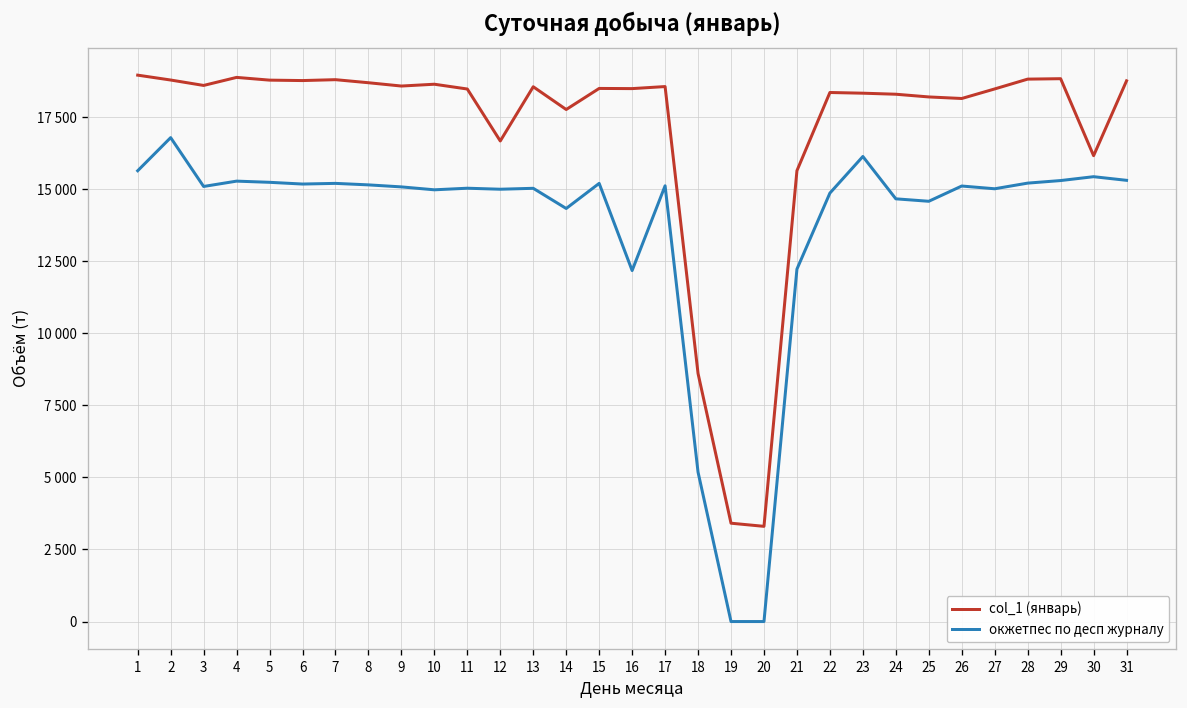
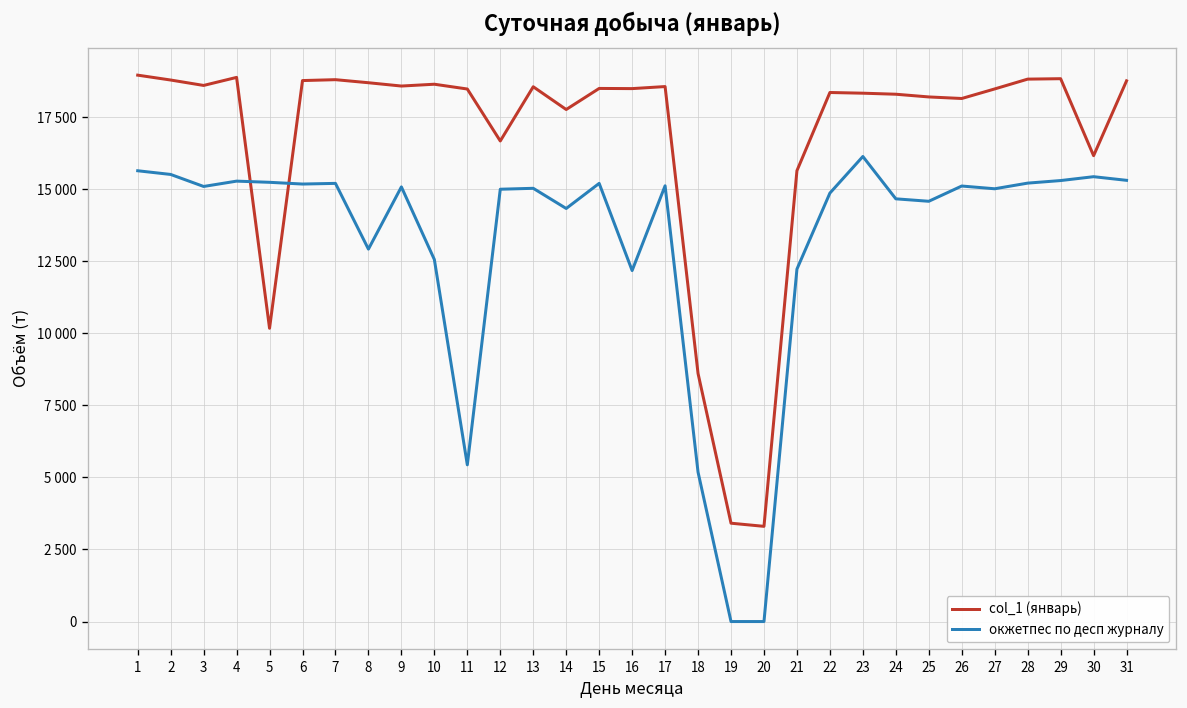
  {
    "col_1 (январь)": {
      "1": 19000,
      "2": 18800,
      "3": 18600,
      "4": 18900,
-     "5": 18800,
+     "5": 10200,
      "6": 18800,
      "7": 18800,
      "8": 18700,
      "9": 18600,
      "10": 18600,
      "11": 18500,
      "12": 16700,
      "13": 18600,
      "14": 17800,
      "15": 18500,
      "16": 18500,
      "17": 18600,
      "18": 8600,
      "19": 3400,
      "20": 3300,
      "21": 15600,
      "22": 18400,
      "23": 18300,
      "24": 18300,
      "25": 18200,
      "26": 18100,
      "27": 18500,
      "28": 18800,
      "29": 18800,
      "30": 16200,
      "31": 18800
    },
    "окжетпес по десп журналу": {
      "1": 15600,
-     "2": 16800,
+     "2": 15500,
      "3": 15100,
      "4": 15300,
      "5": 15200,
      "6": 15200,
      "7": 15200,
-     "8": 15200,
+     "8": 12900,
      "9": 15100,
-     "10": 15000,
-     "11": 15000,
+     "10": 12600,
+     "11": 5400,
      "12": 15000,
      "13": 15000,
      "14": 14300,
      "15": 15200,
      "16": 12200,
      "17": 15100,
      "18": 5200,
      "19": 0,
      "20": 0,
      "21": 12200,
      "22": 14900,
      "23": 16100,
      "24": 14700,
      "25": 14600,
      "26": 15100,
      "27": 15000,
      "28": 15200,
      "29": 15300,
      "30": 15400,
      "31": 15300
    }
  }
